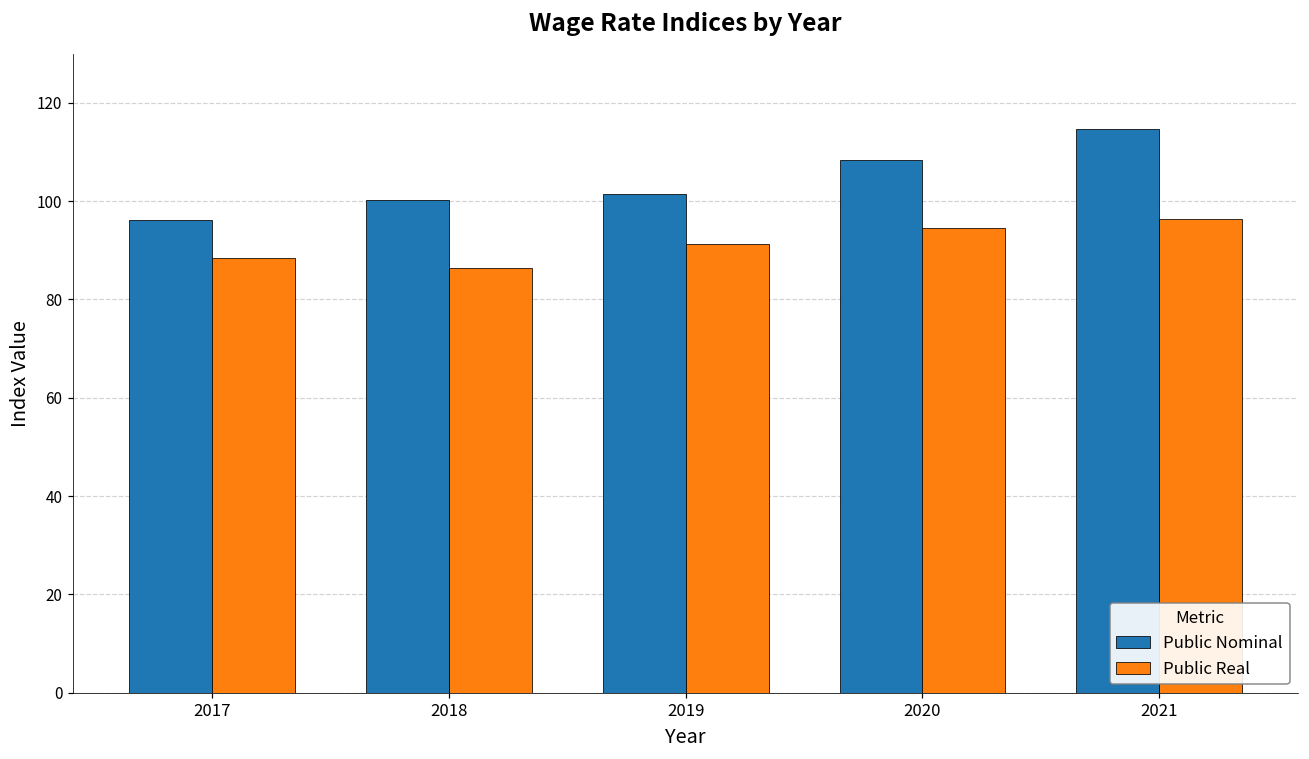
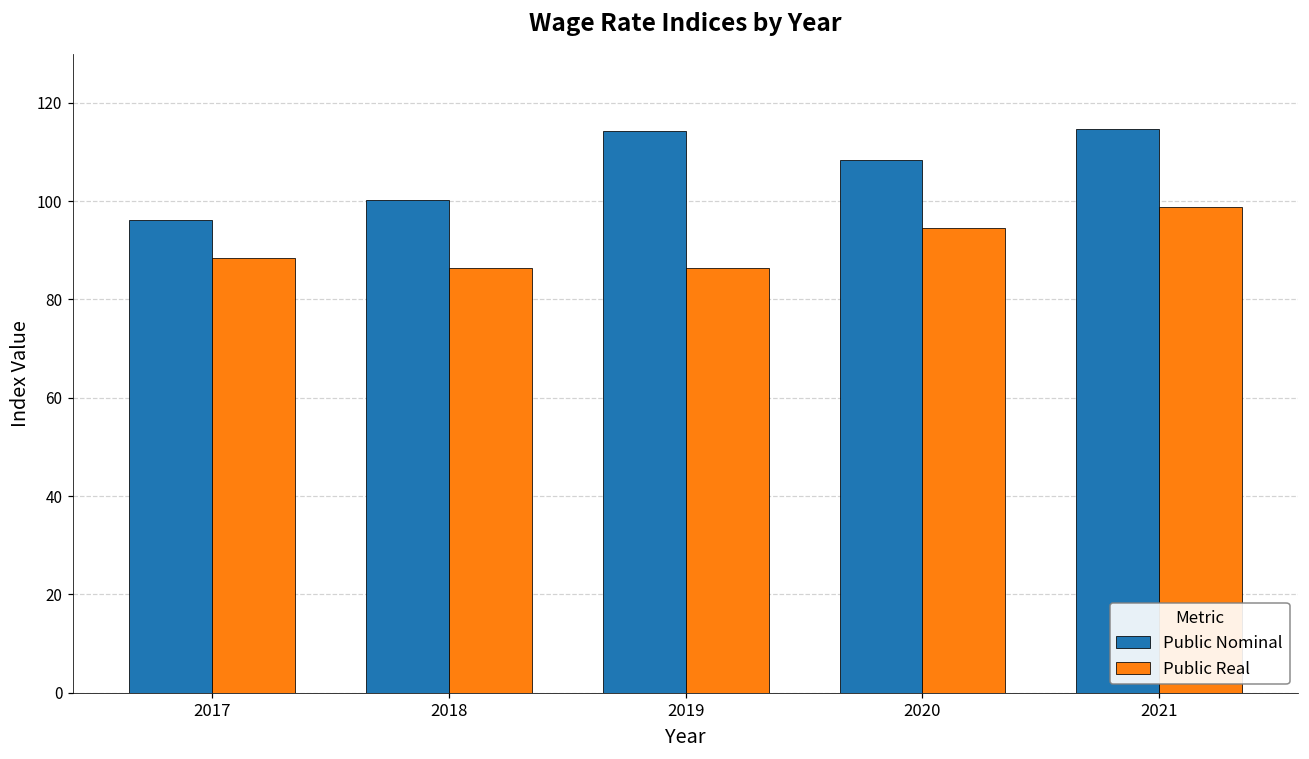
  {
    "Public Nominal": {
      "2017": 96,
      "2018": 100,
-     "2019": 101,
+     "2019": 114,
      "2020": 108,
      "2021": 115
    },
    "Public Real": {
      "2017": 88,
      "2018": 86,
-     "2019": 91,
+     "2019": 86,
      "2020": 94,
-     "2021": 96
+     "2021": 99
    }
  }
